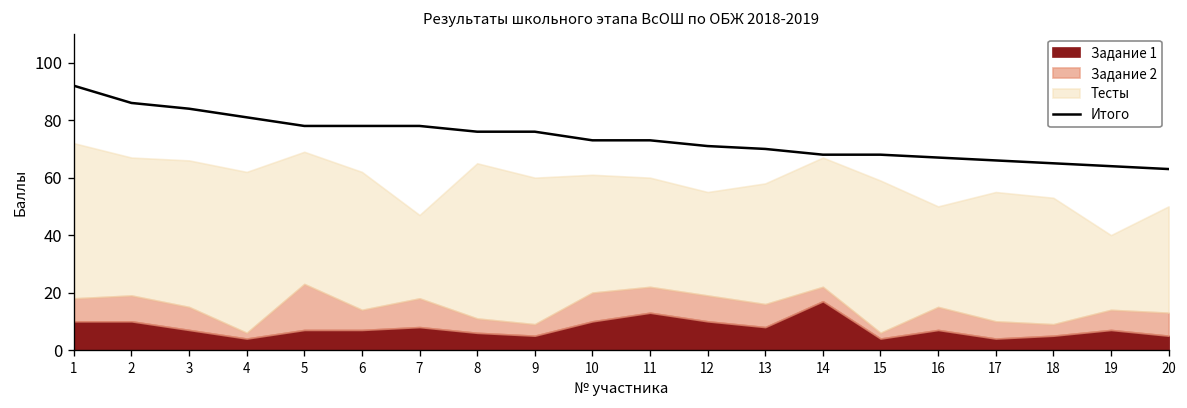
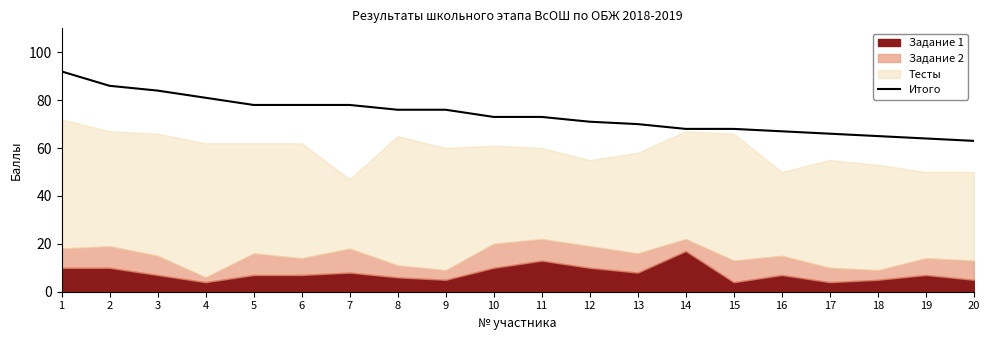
  {
    "Итого": {
      "1": 92,
      "2": 86,
      "3": 84,
      "4": 81,
      "5": 78,
      "6": 78,
      "7": 78,
      "8": 76,
      "9": 76,
      "10": 73,
      "11": 73,
      "12": 71,
      "13": 70,
      "15": 68,
      "16": 67,
      "17": 66,
      "18": 65,
      "19": 64,
      "20": 63
    },
    "Задание 1": {
      "1": 10,
      "2": 10,
      "3": 7,
      "4": 4,
      "5": 7,
      "6": 7,
      "7": 8,
      "8": 6,
      "9": 5,
      "10": 10,
      "11": 13,
      "12": 10,
      "13": 8,
      "14": 17,
      "15": 4,
      "16": 7,
      "17": 4,
      "18": 5,
      "19": 7,
      "20": 5
    },
    "Задание 2": {
      "1": 8,
      "2": 9,
      "3": 8,
      "4": 2,
-     "5": 16,
+     "5": 9,
      "6": 7,
      "7": 10,
      "8": 5,
      "9": 4,
      "10": 10,
      "11": 9,
      "12": 9,
      "13": 8,
      "14": 5,
-     "15": 2,
+     "15": 9,
      "16": 8,
      "17": 6,
      "18": 4,
      "19": 7,
      "20": 8
    },
    "Тесты": {
      "1": 54,
      "2": 48,
      "3": 51,
      "4": 56,
      "5": 46,
      "6": 48,
      "7": 29,
      "8": 54,
      "9": 51,
      "10": 41,
      "11": 38,
      "12": 36,
      "13": 42,
      "15": 53,
      "16": 35,
      "17": 45,
      "18": 44,
-     "19": 26,
+     "19": 36,
      "20": 37
    }
  }
